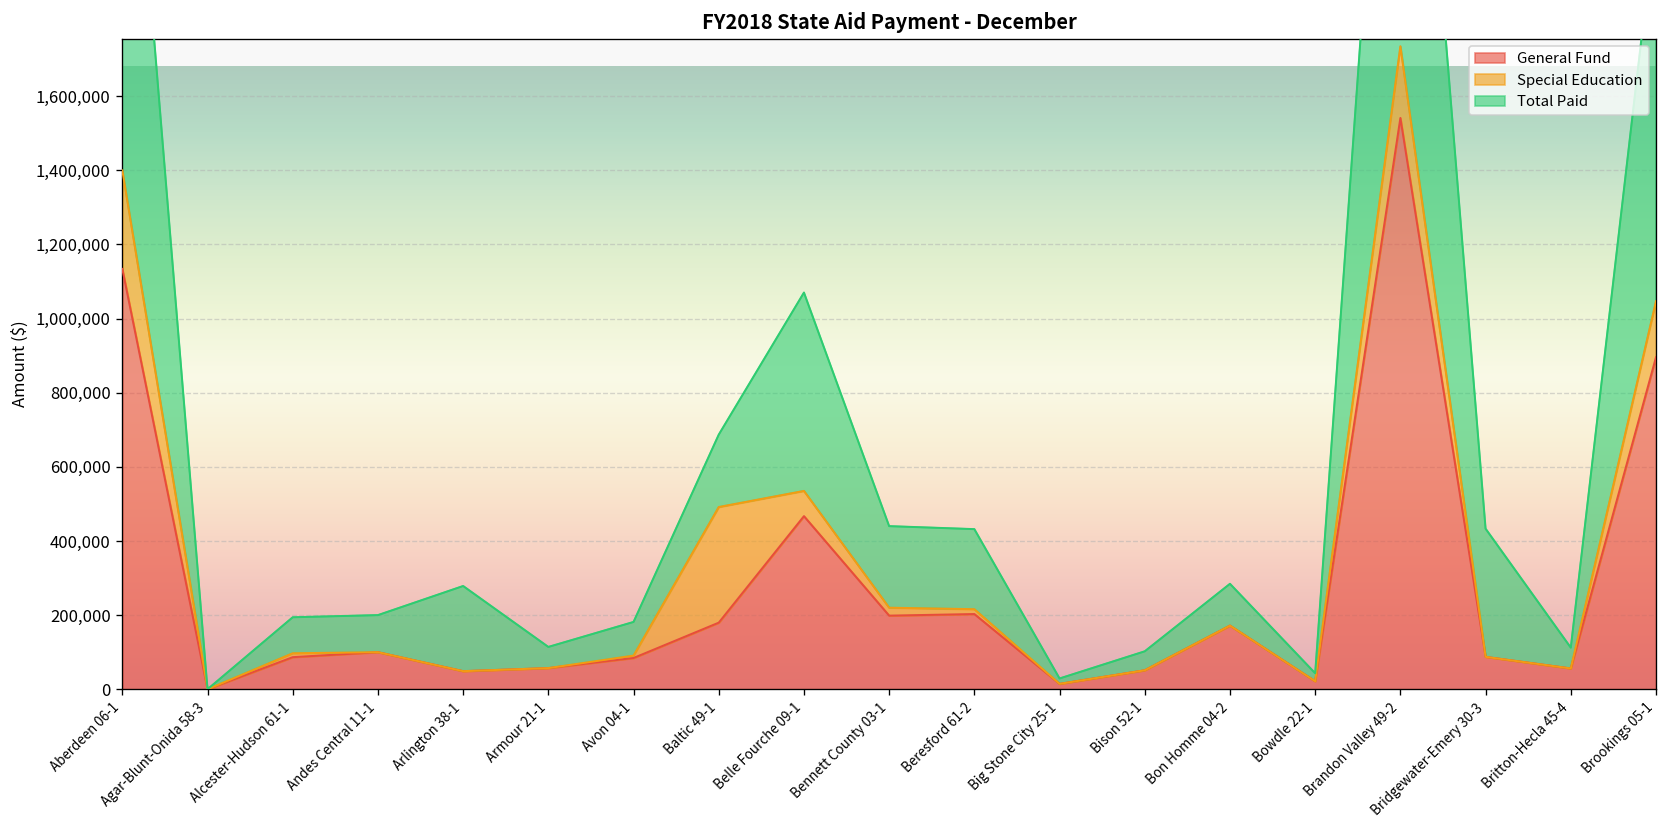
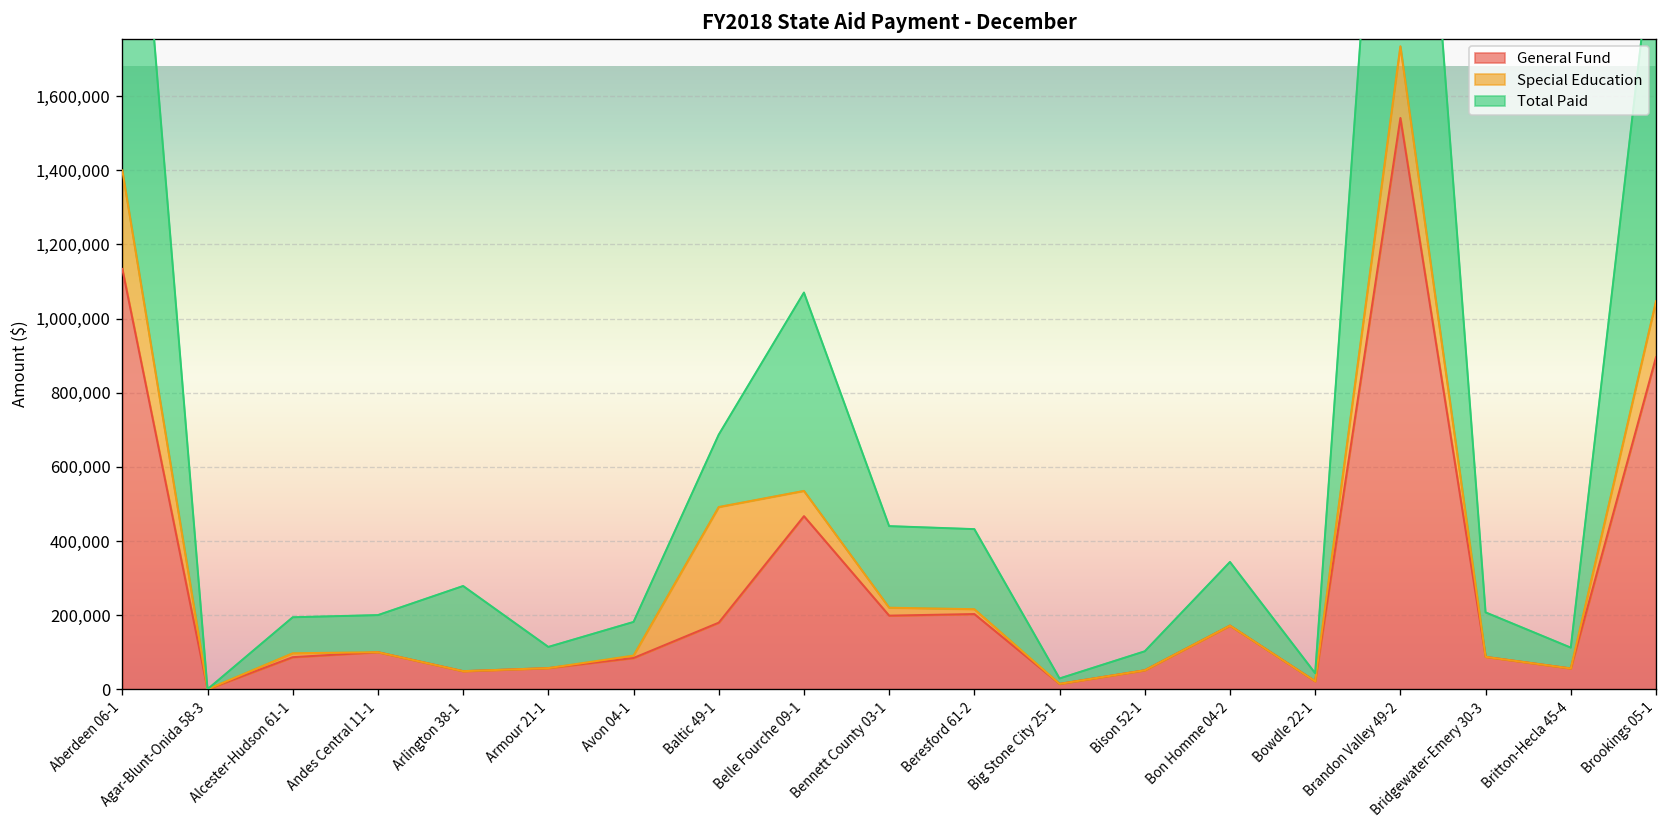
  {
    "General Fund": {
      "Aberdeen 06-1": "1,130,000",
      "Alcester-Hudson 61-1": "90,000",
      "Baltic 49-1": "180,000",
      "Belle Fourche 09-1": "470,000",
      "Bennett County 03-1": "200,000",
      "Beresford 61-2": "200,000",
      "Brandon Valley 49-2": "1,540,000",
      "Brookings 05-1": "900,000"
    },
    "Special Education": {
      "Aberdeen 06-1": "270,000",
      "Alcester-Hudson 61-1": "10,000",
      "Baltic 49-1": "310,000",
      "Belle Fourche 09-1": "70,000",
      "Bennett County 03-1": "20,000",
      "Beresford 61-2": "10,000",
      "Brandon Valley 49-2": "190,000",
      "Brookings 05-1": "150,000"
    },
    "Total Paid": {
      "Alcester-Hudson 61-1": "100,000",
      "Andes Central 11-1": "100,000",
      "Arlington 38-1": "230,000",
      "Armour 21-1": "60,000",
      "Avon 04-1": "90,000",
      "Baltic 49-1": "200,000",
      "Belle Fourche 09-1": "540,000",
      "Bennett County 03-1": "220,000",
      "Beresford 61-2": "220,000",
      "Big Stone City 25-1": "10,000",
      "Bison 52-1": "50,000",
-     "Bon Homme 04-2": "110,000",
+     "Bon Homme 04-2": "170,000",
      "Bowdle 22-1": "20,000",
-     "Bridgewater-Emery 30-3": "350,000",
+     "Bridgewater-Emery 30-3": "120,000",
      "Britton-Hecla 45-4": "60,000"
    }
  }
